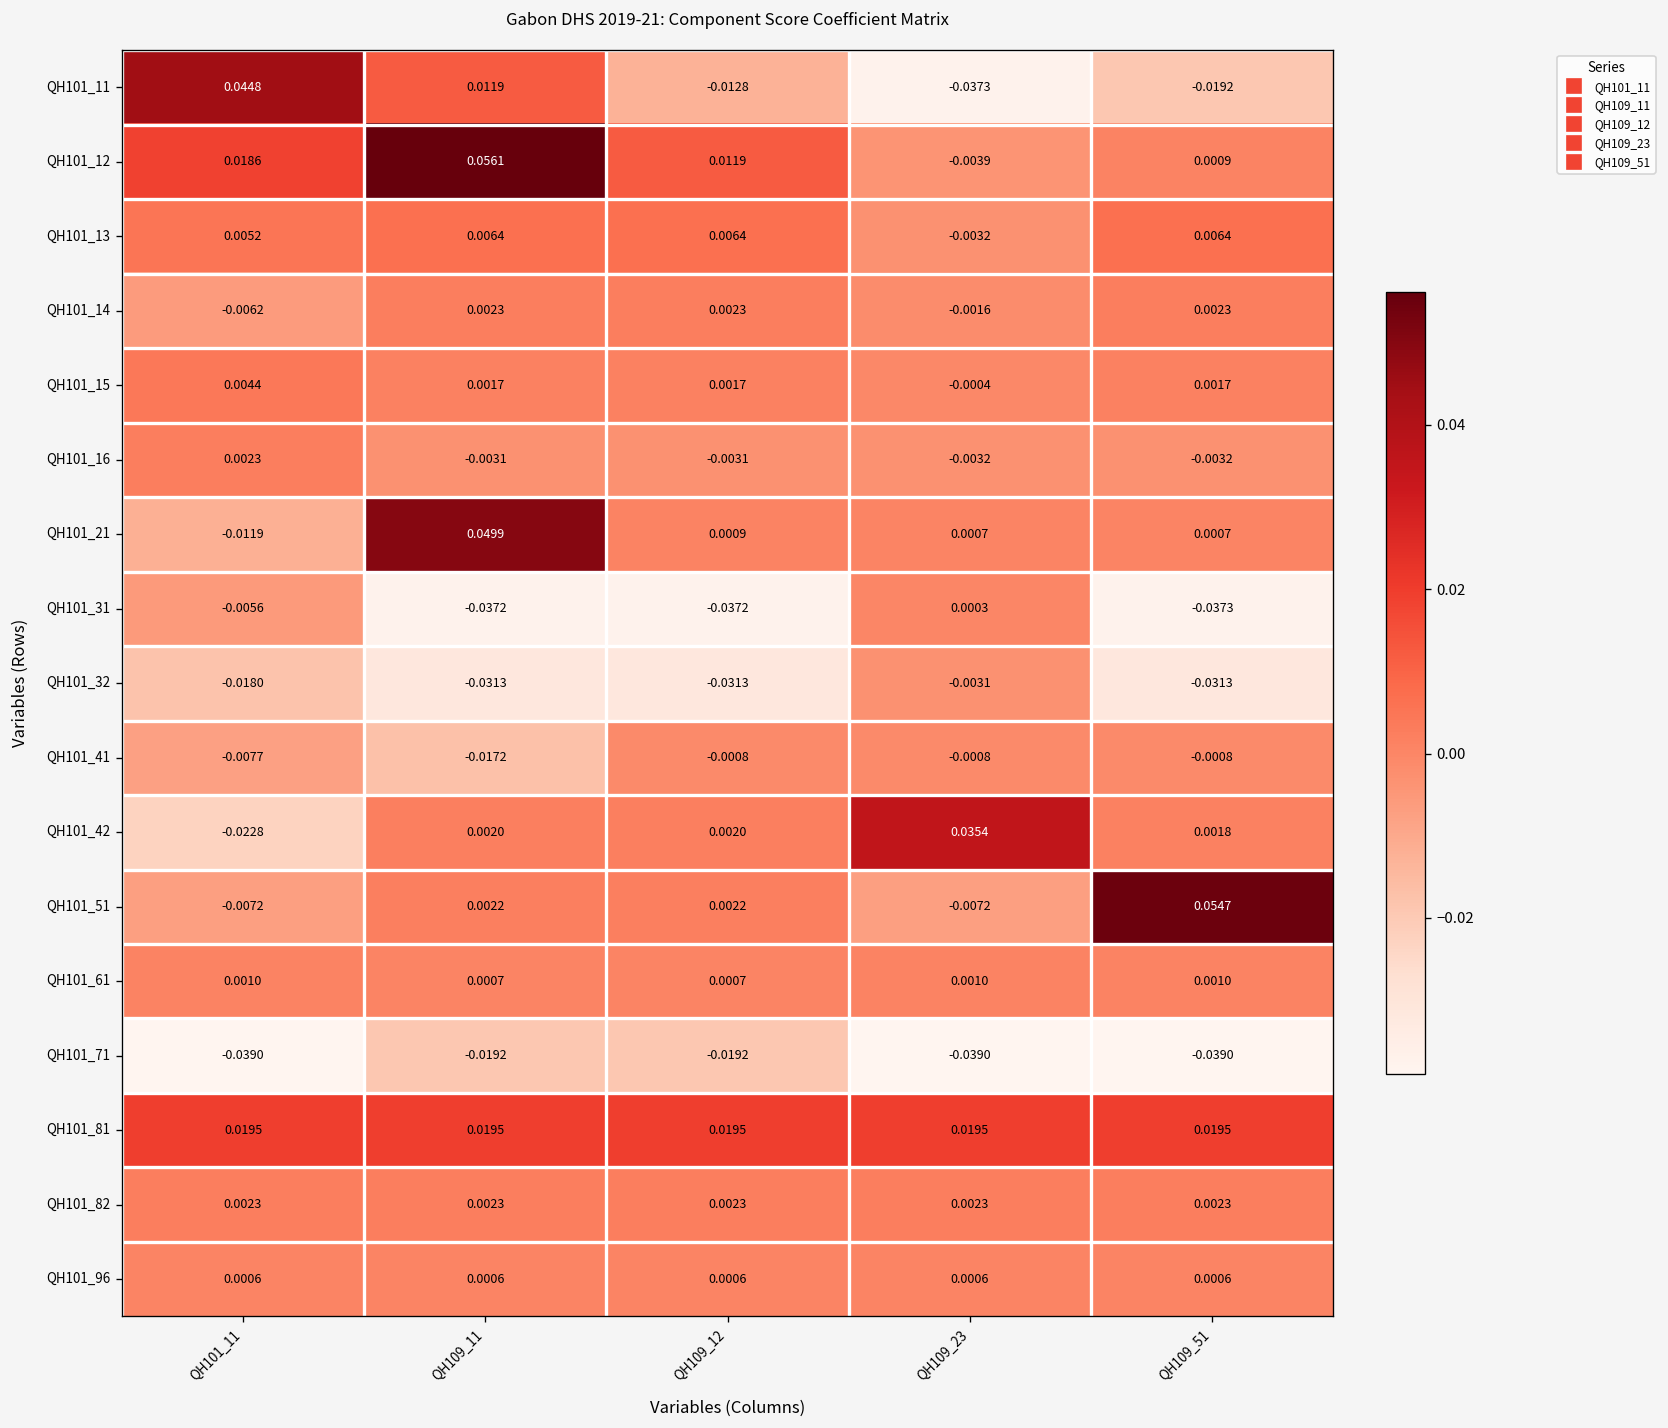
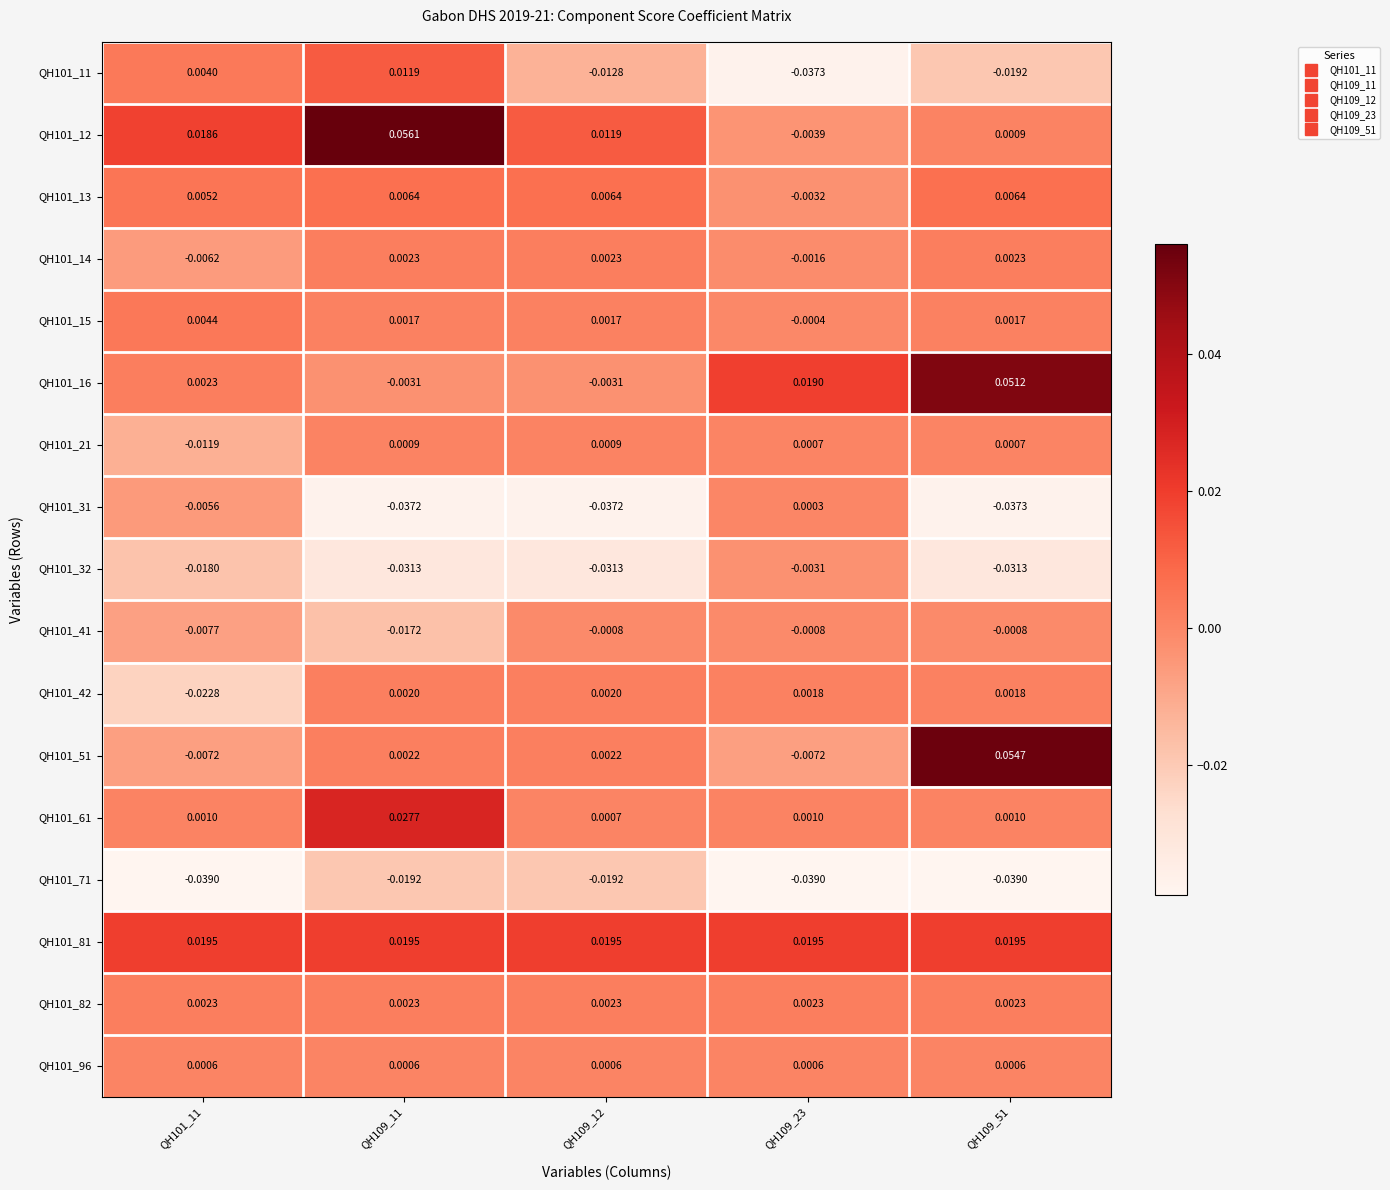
  {
    "QH101_11": {
-     "QH101_11": 0.0448,
+     "QH101_11": 0.0040,
      "QH109_11": 0.0119,
      "QH109_12": -0.0128,
      "QH109_23": -0.0373,
      "QH109_51": -0.0192
    },
    "QH101_12": {
      "QH101_11": 0.0186,
      "QH109_11": 0.0561,
      "QH109_12": 0.0119,
      "QH109_23": -0.0039,
      "QH109_51": 0.0009
    },
    "QH101_13": {
      "QH101_11": 0.0052,
      "QH109_11": 0.0064,
      "QH109_12": 0.0064,
      "QH109_23": -0.0032,
      "QH109_51": 0.0064
    },
    "QH101_14": {
      "QH101_11": -0.0062,
      "QH109_11": 0.0023,
      "QH109_12": 0.0023,
      "QH109_23": -0.0016,
      "QH109_51": 0.0023
    },
    "QH101_15": {
      "QH101_11": 0.0044,
      "QH109_11": 0.0017,
      "QH109_12": 0.0017,
      "QH109_23": -0.0004,
      "QH109_51": 0.0017
    },
    "QH101_16": {
      "QH101_11": 0.0023,
      "QH109_11": -0.0031,
      "QH109_12": -0.0031,
-     "QH109_23": -0.0032,
-     "QH109_51": -0.0032
+     "QH109_23": 0.0190,
+     "QH109_51": 0.0512
    },
    "QH101_21": {
      "QH101_11": -0.0119,
-     "QH109_11": 0.0499,
+     "QH109_11": 0.0009,
      "QH109_12": 0.0009,
      "QH109_23": 0.0007,
      "QH109_51": 0.0007
    },
    "QH101_31": {
      "QH101_11": -0.0056,
      "QH109_11": -0.0372,
      "QH109_12": -0.0372,
      "QH109_23": 0.0003,
      "QH109_51": -0.0373
    },
    "QH101_32": {
      "QH101_11": -0.0180,
      "QH109_11": -0.0313,
      "QH109_12": -0.0313,
      "QH109_23": -0.0031,
      "QH109_51": -0.0313
    },
    "QH101_41": {
      "QH101_11": -0.0077,
      "QH109_11": -0.0172,
      "QH109_12": -0.0008,
      "QH109_23": -0.0008,
      "QH109_51": -0.0008
    },
    "QH101_42": {
      "QH101_11": -0.0228,
      "QH109_11": 0.0020,
      "QH109_12": 0.0020,
-     "QH109_23": 0.0354,
+     "QH109_23": 0.0018,
      "QH109_51": 0.0018
    },
    "QH101_51": {
      "QH101_11": -0.0072,
      "QH109_11": 0.0022,
      "QH109_12": 0.0022,
      "QH109_23": -0.0072,
      "QH109_51": 0.0547
    },
    "QH101_61": {
      "QH101_11": 0.0010,
-     "QH109_11": 0.0007,
+     "QH109_11": 0.0277,
      "QH109_12": 0.0007,
      "QH109_23": 0.0010,
      "QH109_51": 0.0010
    },
    "QH101_71": {
      "QH101_11": -0.0390,
      "QH109_11": -0.0192,
      "QH109_12": -0.0192,
      "QH109_23": -0.0390,
      "QH109_51": -0.0390
    },
    "QH101_81": {
      "QH101_11": 0.0195,
      "QH109_11": 0.0195,
      "QH109_12": 0.0195,
      "QH109_23": 0.0195,
      "QH109_51": 0.0195
    },
    "QH101_82": {
      "QH101_11": 0.0023,
      "QH109_11": 0.0023,
      "QH109_12": 0.0023,
      "QH109_23": 0.0023,
      "QH109_51": 0.0023
    },
    "QH101_96": {
      "QH101_11": 0.0006,
      "QH109_11": 0.0006,
      "QH109_12": 0.0006,
      "QH109_23": 0.0006,
      "QH109_51": 0.0006
    }
  }
